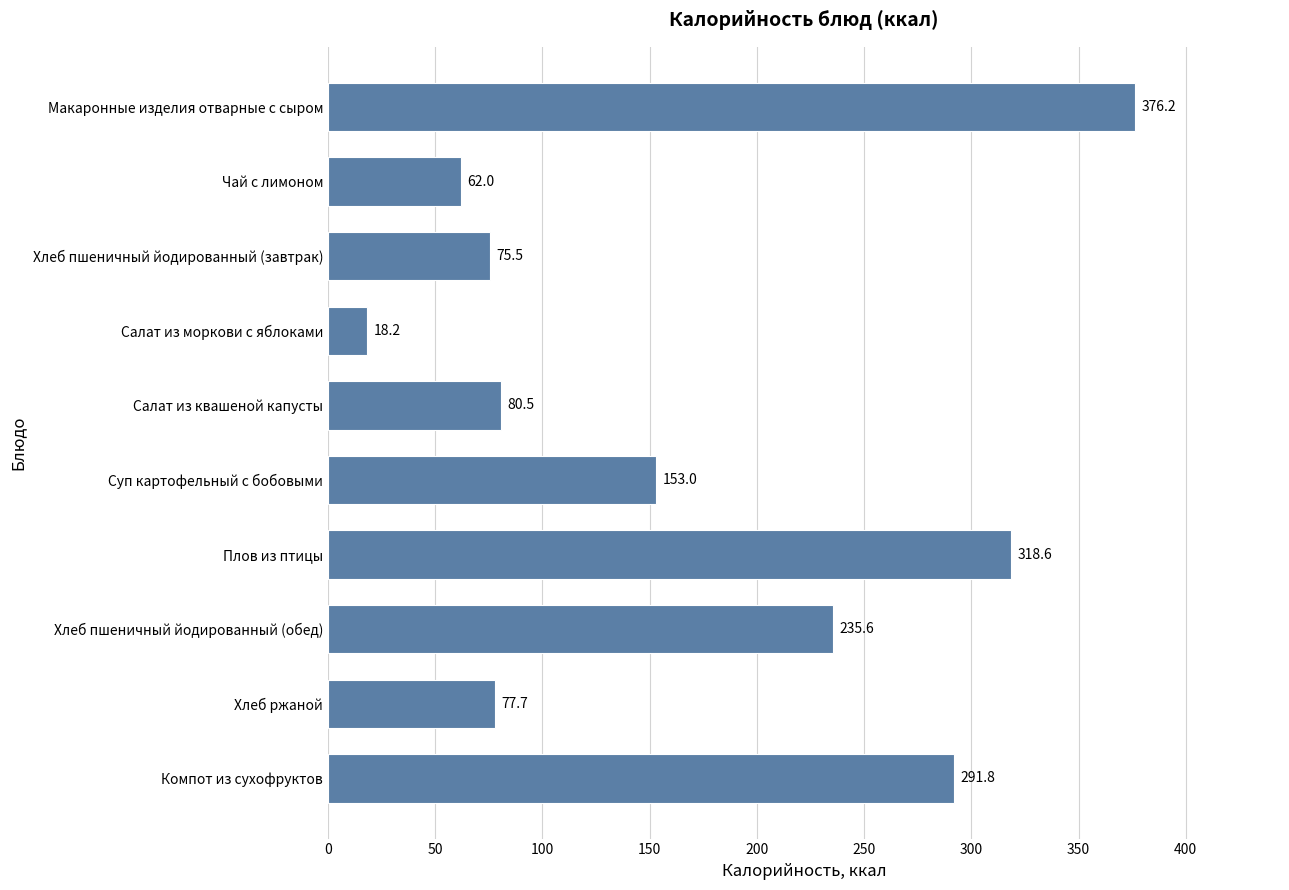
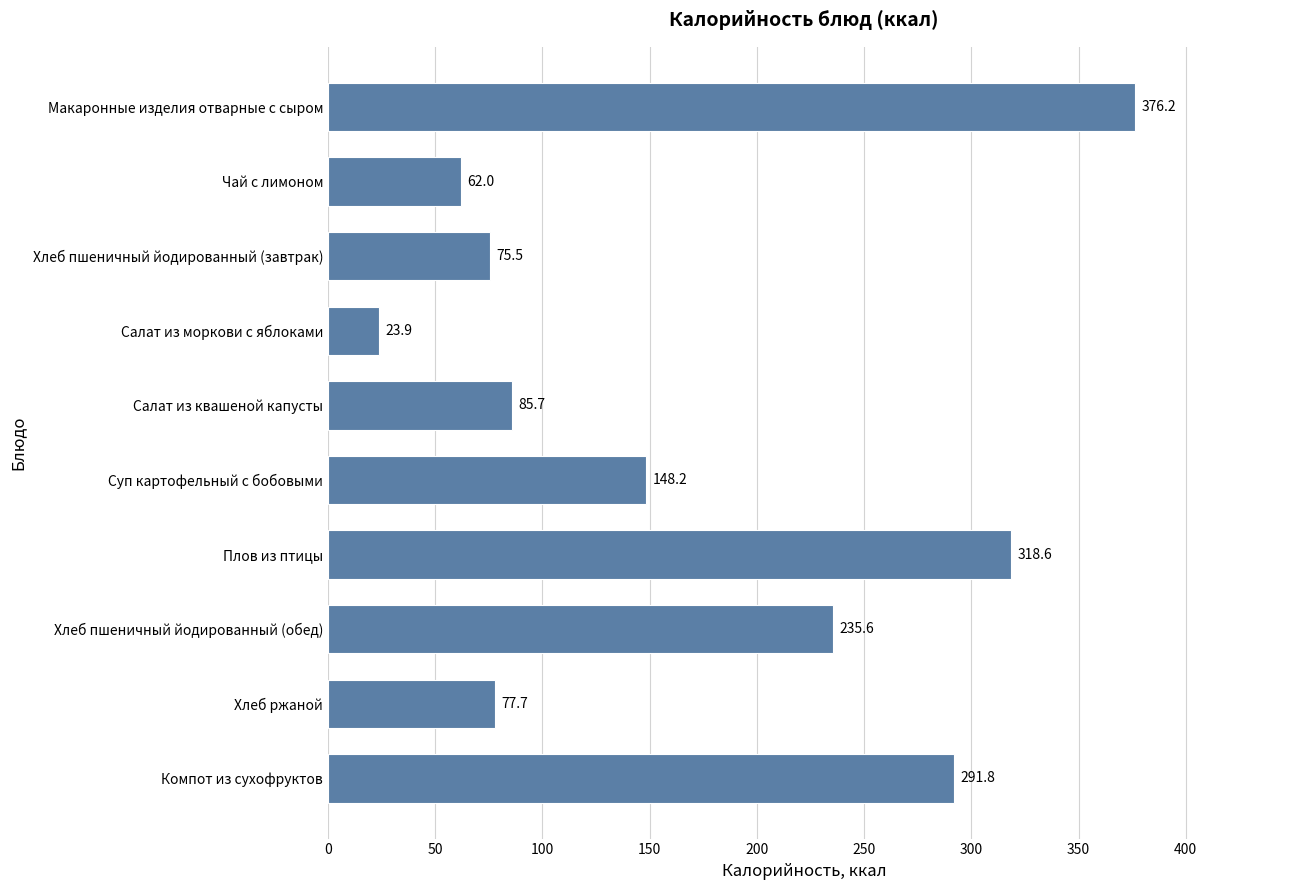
  {
    "Макаронные изделия отварные с сыром": 376.2,
    "Чай с лимоном": 62.0,
    "Хлеб пшеничный йодированный (завтрак)": 75.5,
-   "Салат из моркови с яблоками": 18.2,
-   "Салат из квашеной капусты": 80.5,
-   "Суп картофельный с бобовыми": 153.0,
+   "Салат из моркови с яблоками": 23.9,
+   "Салат из квашеной капусты": 85.7,
+   "Суп картофельный с бобовыми": 148.2,
    "Плов из птицы": 318.6,
    "Хлеб пшеничный йодированный (обед)": 235.6,
    "Хлеб ржаной": 77.7,
    "Компот из сухофруктов": 291.8
  }
